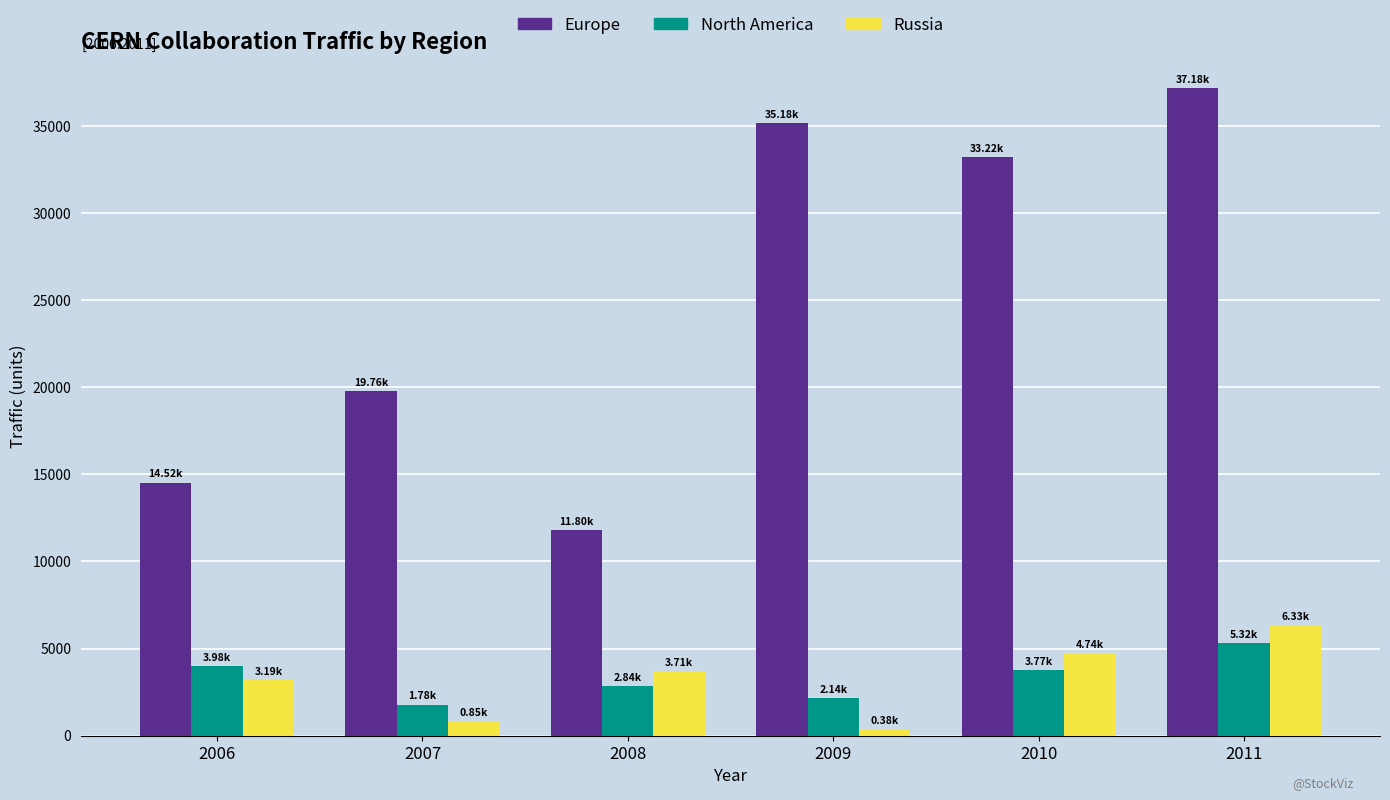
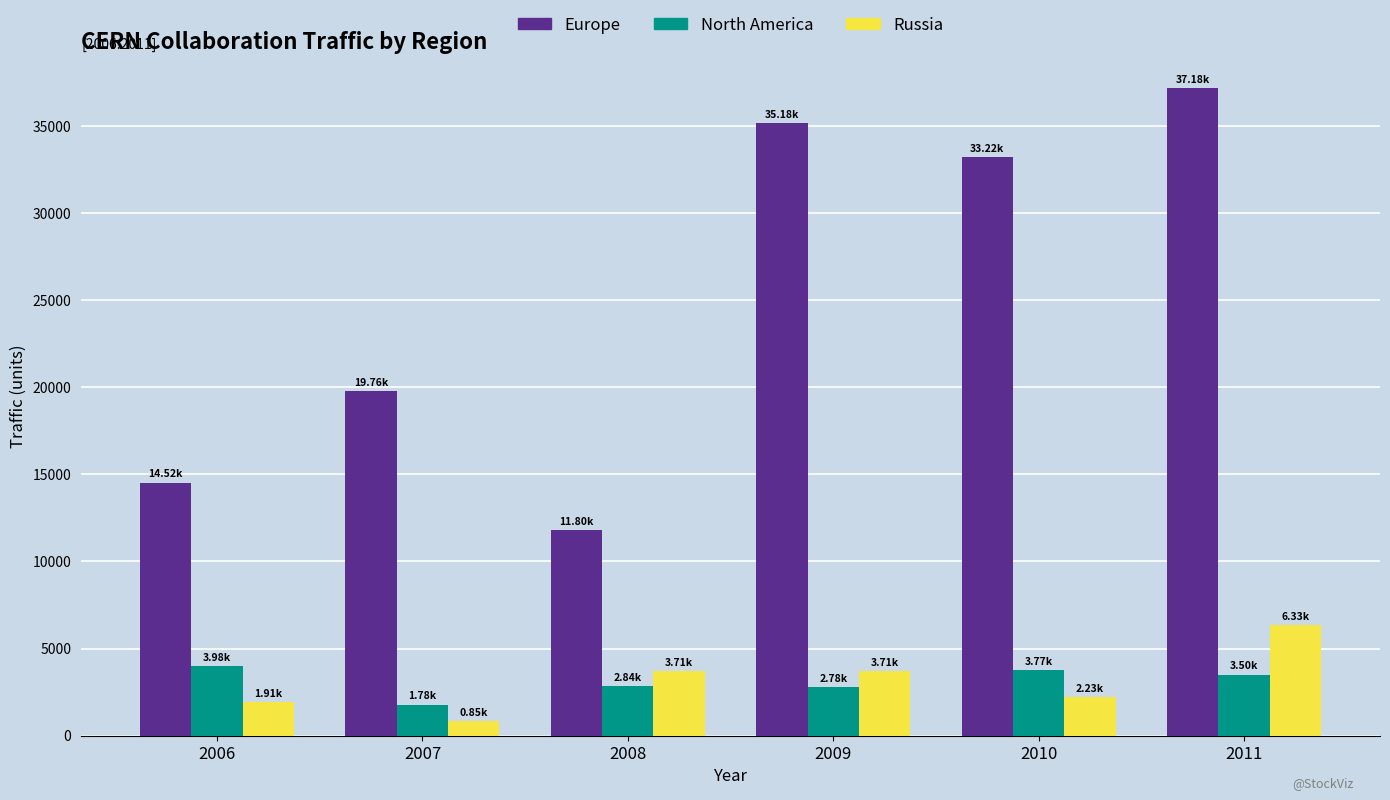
  {
    "Europe": {
      "2006": "14.52k",
      "2007": "19.76k",
      "2008": "11.80k",
      "2009": "35.18k",
      "2010": "33.22k",
      "2011": "37.18k"
    },
    "North America": {
      "2006": "3.98k",
      "2007": "1.78k",
      "2008": "2.84k",
-     "2009": "2.14k",
+     "2009": "2.78k",
      "2010": "3.77k",
-     "2011": "5.32k"
+     "2011": "3.50k"
    },
    "Russia": {
-     "2006": "3.19k",
+     "2006": "1.91k",
      "2007": "0.85k",
      "2008": "3.71k",
-     "2009": "0.38k",
-     "2010": "4.74k",
+     "2009": "3.71k",
+     "2010": "2.23k",
      "2011": "6.33k"
    }
  }
